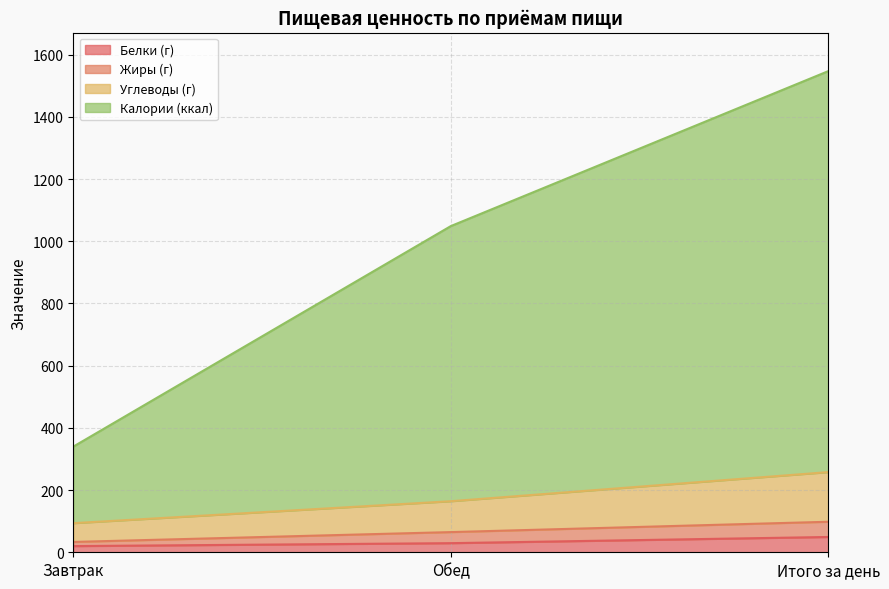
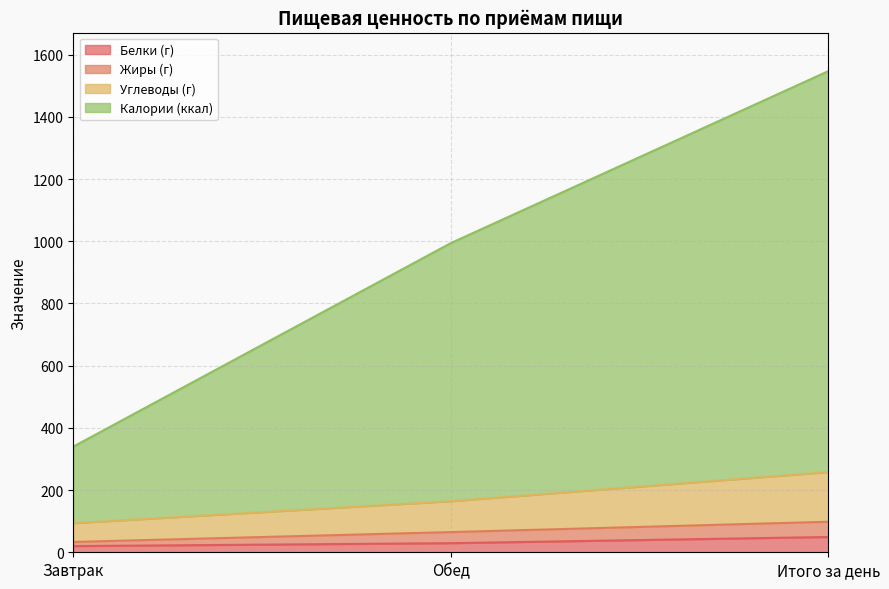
  {
    "Калории (ккал)": {
      "Завтрак": 250,
-     "Обед": 880,
+     "Обед": 830,
      "Итого за день": 1290
    }
  }
